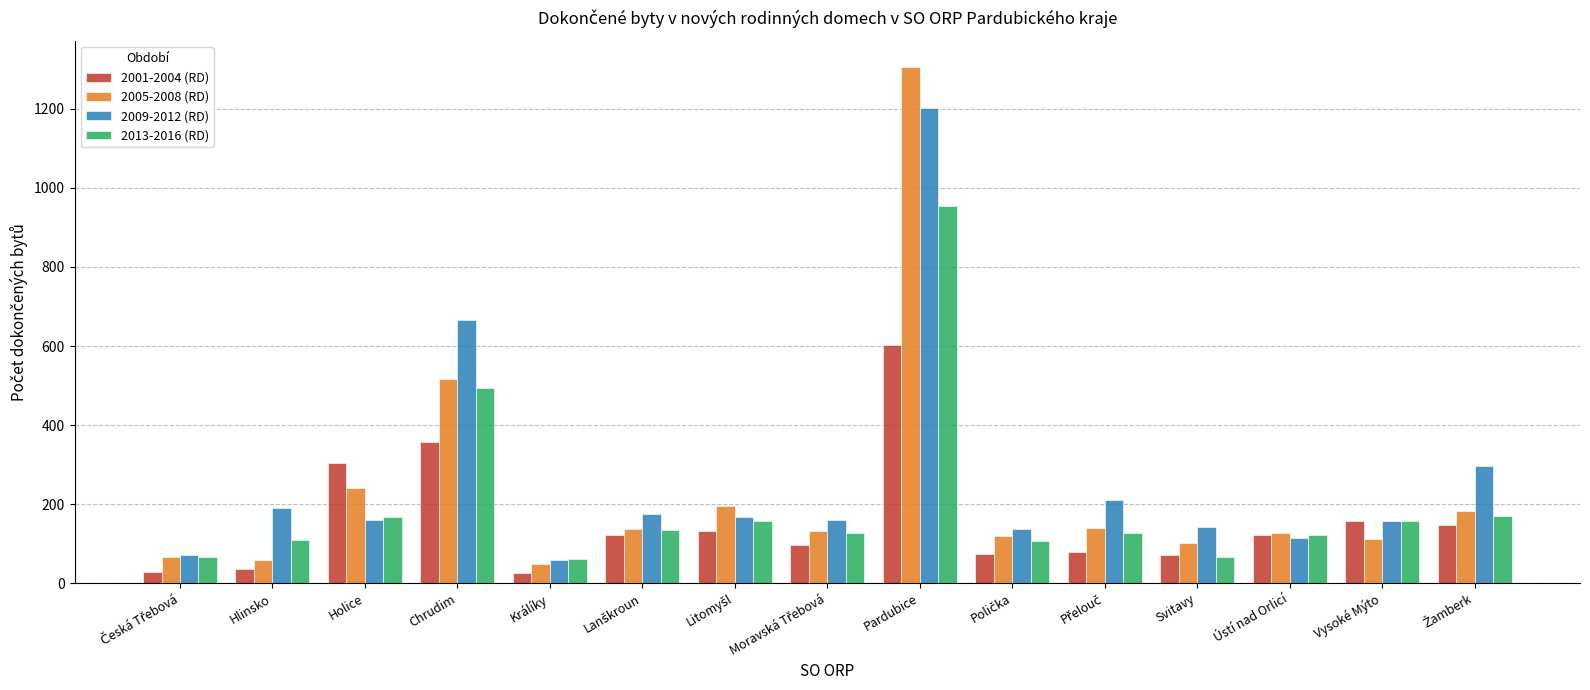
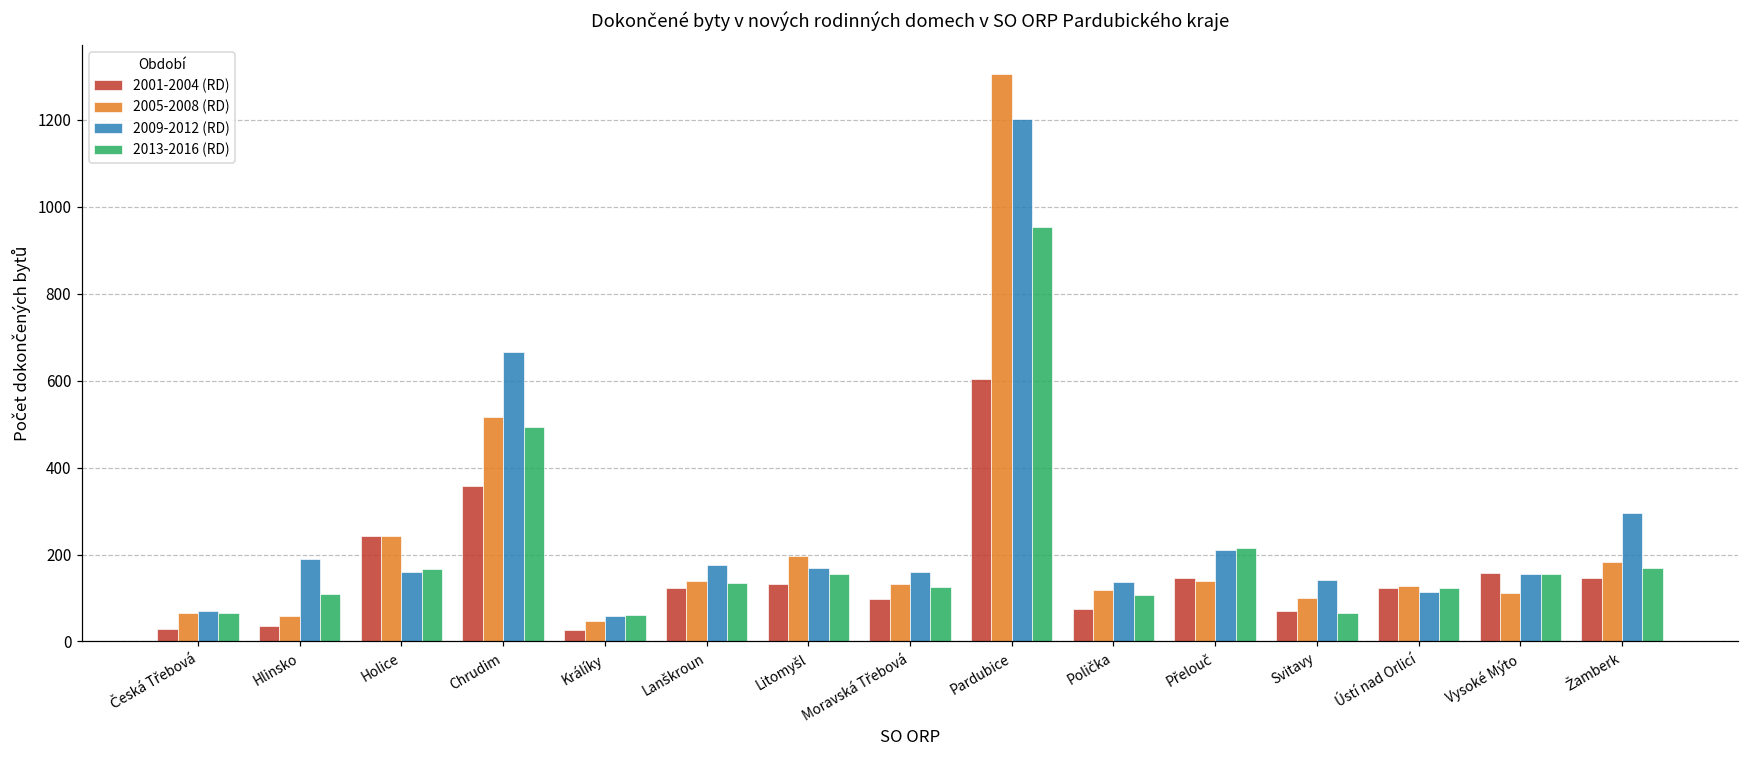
  {
    "2001-2004 (RD)": {
      "Česká Třebová": 30,
      "Hlinsko": 40,
-     "Holice": 300,
+     "Holice": 240,
      "Chrudim": 360,
      "Králíky": 30,
      "Lanškroun": 120,
      "Litomyšl": 130,
      "Moravská Třebová": 100,
      "Pardubice": 600,
      "Polička": 70,
-     "Přelouč": 80,
+     "Přelouč": 150,
      "Svitavy": 70,
      "Ústí nad Orlicí": 120,
      "Vysoké Mýto": 160,
      "Žamberk": 150
    },
    "2005-2008 (RD)": {
      "Česká Třebová": 70,
      "Hlinsko": 60,
      "Holice": 240,
      "Chrudim": 520,
      "Králíky": 50,
      "Lanškroun": 140,
      "Litomyšl": 200,
      "Moravská Třebová": 130,
      "Pardubice": 1310,
      "Polička": 120,
      "Přelouč": 140,
      "Svitavy": 100,
      "Ústí nad Orlicí": 130,
      "Vysoké Mýto": 110,
      "Žamberk": 180
    },
    "2009-2012 (RD)": {
      "Česká Třebová": 70,
      "Hlinsko": 190,
      "Holice": 160,
      "Chrudim": 670,
      "Králíky": 60,
      "Lanškroun": 180,
      "Litomyšl": 170,
      "Moravská Třebová": 160,
      "Pardubice": 1200,
      "Polička": 140,
      "Přelouč": 210,
      "Svitavy": 140,
      "Ústí nad Orlicí": 110,
      "Vysoké Mýto": 160,
      "Žamberk": 300
    },
    "2013-2016 (RD)": {
      "Česká Třebová": 70,
      "Hlinsko": 110,
      "Holice": 170,
      "Chrudim": 490,
      "Králíky": 60,
      "Lanškroun": 140,
      "Litomyšl": 160,
      "Moravská Třebová": 130,
      "Pardubice": 950,
      "Polička": 110,
-     "Přelouč": 130,
+     "Přelouč": 220,
      "Svitavy": 70,
      "Ústí nad Orlicí": 120,
      "Vysoké Mýto": 160,
      "Žamberk": 170
    }
  }
